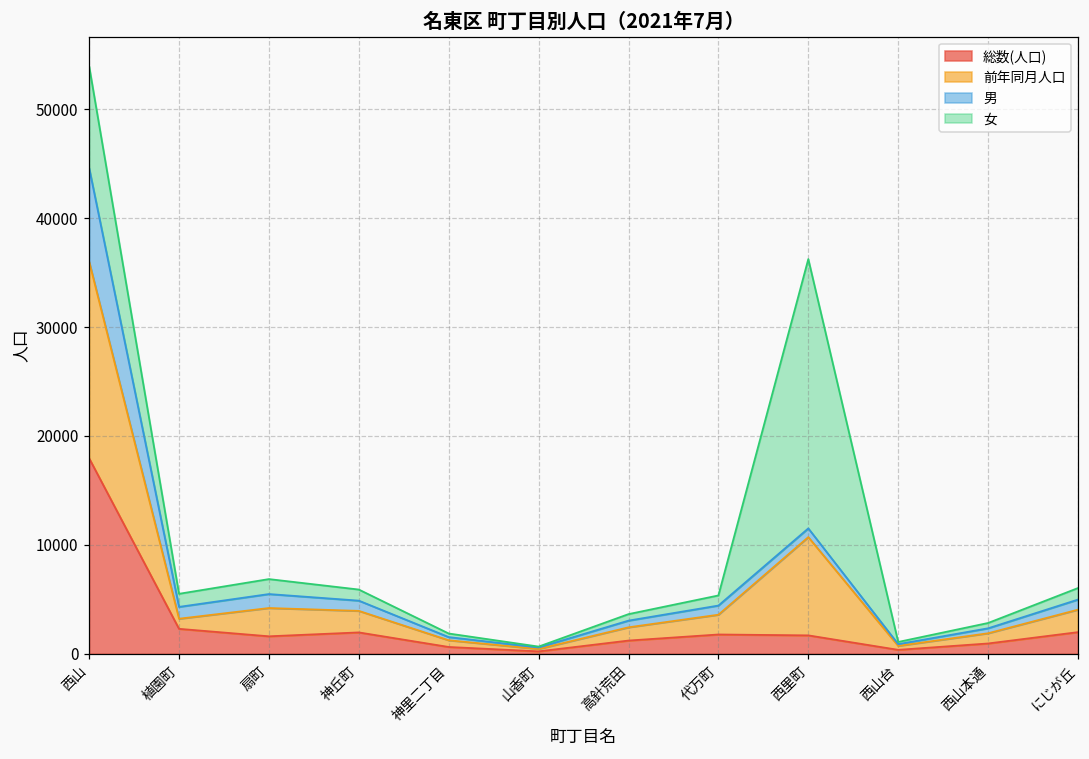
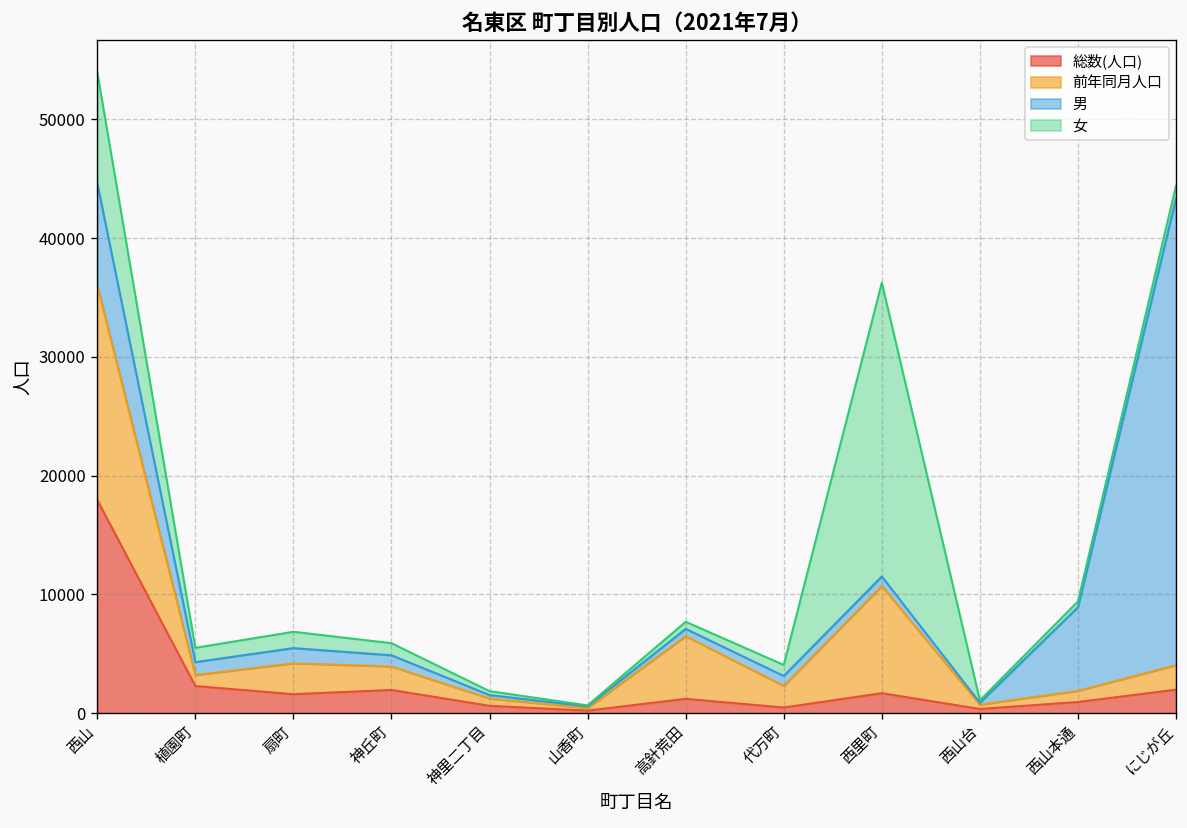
  {
    "総数(人口)": {
      "西山": 18000,
      "植園町": 2000,
      "扇町": 2000,
      "神丘町": 2000,
      "神里二丁目": 1000,
      "高針荒田": 1000,
-     "代万町": 2000,
+     "代万町": 0,
      "西里町": 2000,
      "西山台": 0,
      "西山本通": 1000,
      "にじが丘": 2000
    },
    "前年同月人口": {
      "西山": 18000,
      "植園町": 1000,
      "扇町": 3000,
      "神丘町": 2000,
      "神里二丁目": 1000,
-     "高針荒田": 1000,
+     "高針荒田": 5000,
      "代万町": 2000,
      "西里町": 9000,
      "西山本通": 1000,
      "にじが丘": 2000
    },
    "男": {
      "西山": 9000,
      "植園町": 1000,
      "扇町": 1000,
      "神丘町": 1000,
      "神里二丁目": 0,
      "高針荒田": 1000,
      "代万町": 1000,
      "西里町": 1000,
-     "西山本通": 0,
-     "にじが丘": 1000
+     "西山本通": 7000,
+     "にじが丘": 39000
    },
    "女": {
      "西山": 9000,
      "植園町": 1000,
      "扇町": 1000,
      "神丘町": 1000,
      "神里二丁目": 0,
      "高針荒田": 1000,
      "代万町": 1000,
      "西里町": 25000,
      "西山本通": 0,
      "にじが丘": 1000
    }
  }
